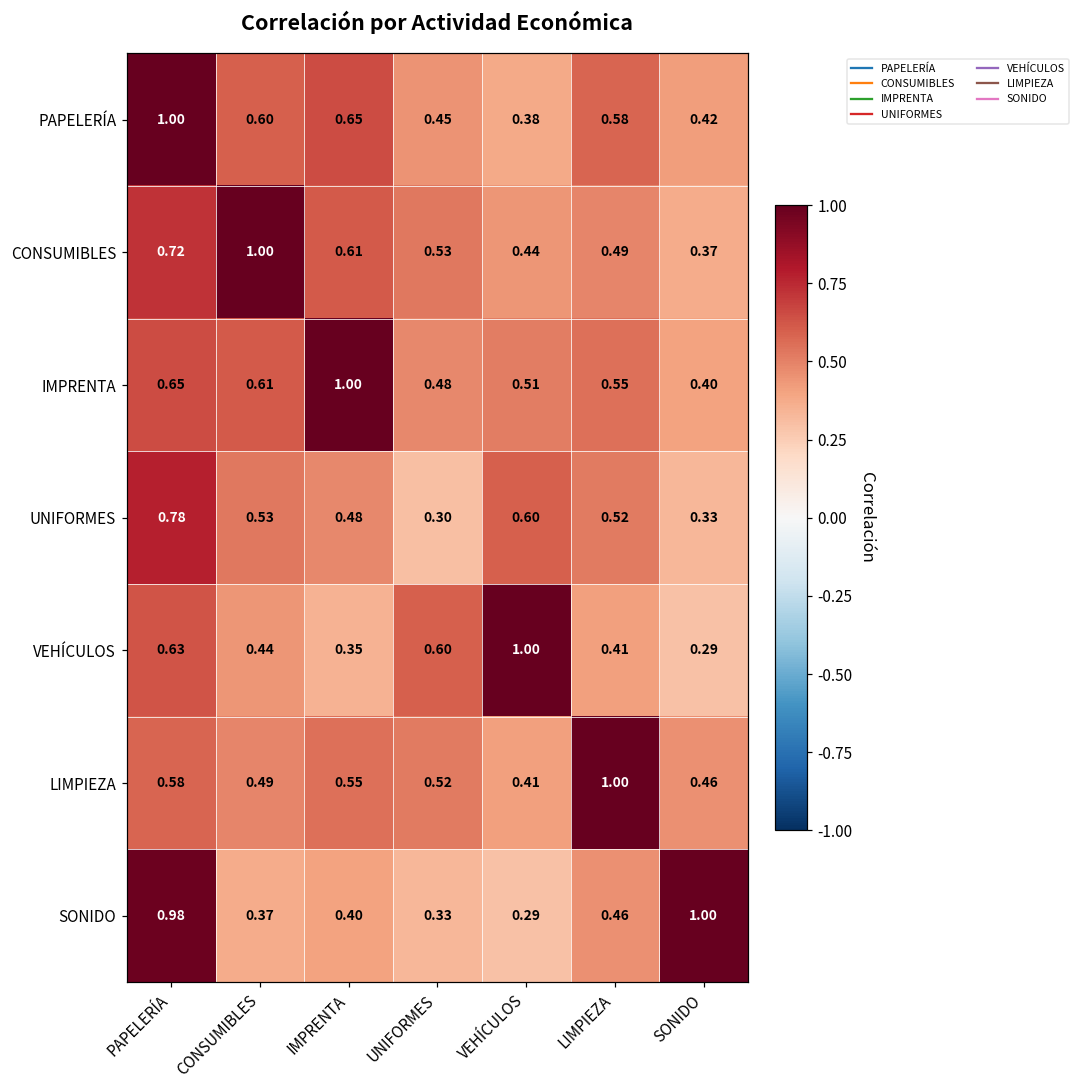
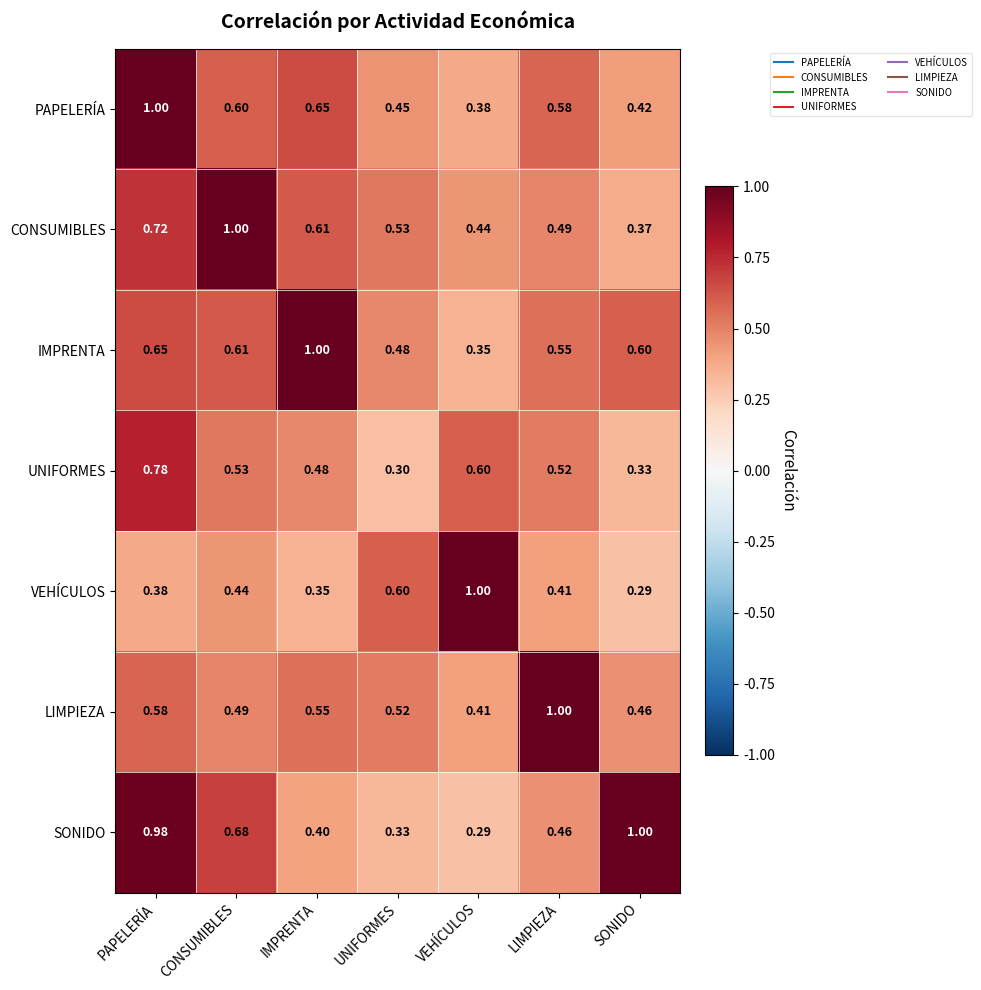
  {
    "PAPELERÍA": {
      "PAPELERÍA": 1.00,
      "CONSUMIBLES": 0.60,
      "IMPRENTA": 0.65,
      "UNIFORMES": 0.45,
      "VEHÍCULOS": 0.38,
      "LIMPIEZA": 0.58,
      "SONIDO": 0.42
    },
    "CONSUMIBLES": {
      "PAPELERÍA": 0.72,
      "CONSUMIBLES": 1.00,
      "IMPRENTA": 0.61,
      "UNIFORMES": 0.53,
      "VEHÍCULOS": 0.44,
      "LIMPIEZA": 0.49,
      "SONIDO": 0.37
    },
    "IMPRENTA": {
      "PAPELERÍA": 0.65,
      "CONSUMIBLES": 0.61,
      "IMPRENTA": 1.00,
      "UNIFORMES": 0.48,
-     "VEHÍCULOS": 0.51,
+     "VEHÍCULOS": 0.35,
      "LIMPIEZA": 0.55,
-     "SONIDO": 0.40
+     "SONIDO": 0.60
    },
    "UNIFORMES": {
      "PAPELERÍA": 0.78,
      "CONSUMIBLES": 0.53,
      "IMPRENTA": 0.48,
      "UNIFORMES": 0.30,
      "VEHÍCULOS": 0.60,
      "LIMPIEZA": 0.52,
      "SONIDO": 0.33
    },
    "VEHÍCULOS": {
-     "PAPELERÍA": 0.63,
+     "PAPELERÍA": 0.38,
      "CONSUMIBLES": 0.44,
      "IMPRENTA": 0.35,
      "UNIFORMES": 0.60,
      "VEHÍCULOS": 1.00,
      "LIMPIEZA": 0.41,
      "SONIDO": 0.29
    },
    "LIMPIEZA": {
      "PAPELERÍA": 0.58,
      "CONSUMIBLES": 0.49,
      "IMPRENTA": 0.55,
      "UNIFORMES": 0.52,
      "VEHÍCULOS": 0.41,
      "LIMPIEZA": 1.00,
      "SONIDO": 0.46
    },
    "SONIDO": {
      "PAPELERÍA": 0.98,
-     "CONSUMIBLES": 0.37,
+     "CONSUMIBLES": 0.68,
      "IMPRENTA": 0.40,
      "UNIFORMES": 0.33,
      "VEHÍCULOS": 0.29,
      "LIMPIEZA": 0.46,
      "SONIDO": 1.00
    }
  }
